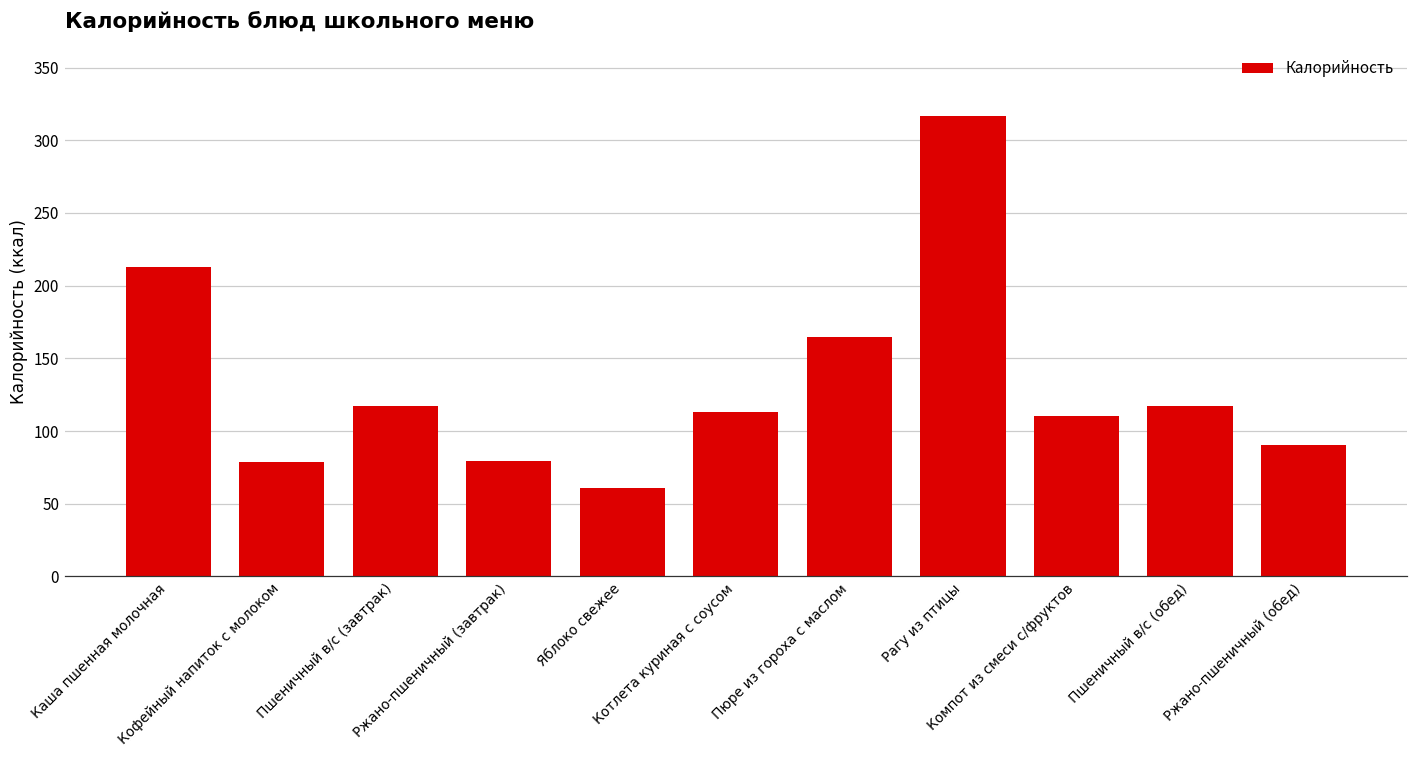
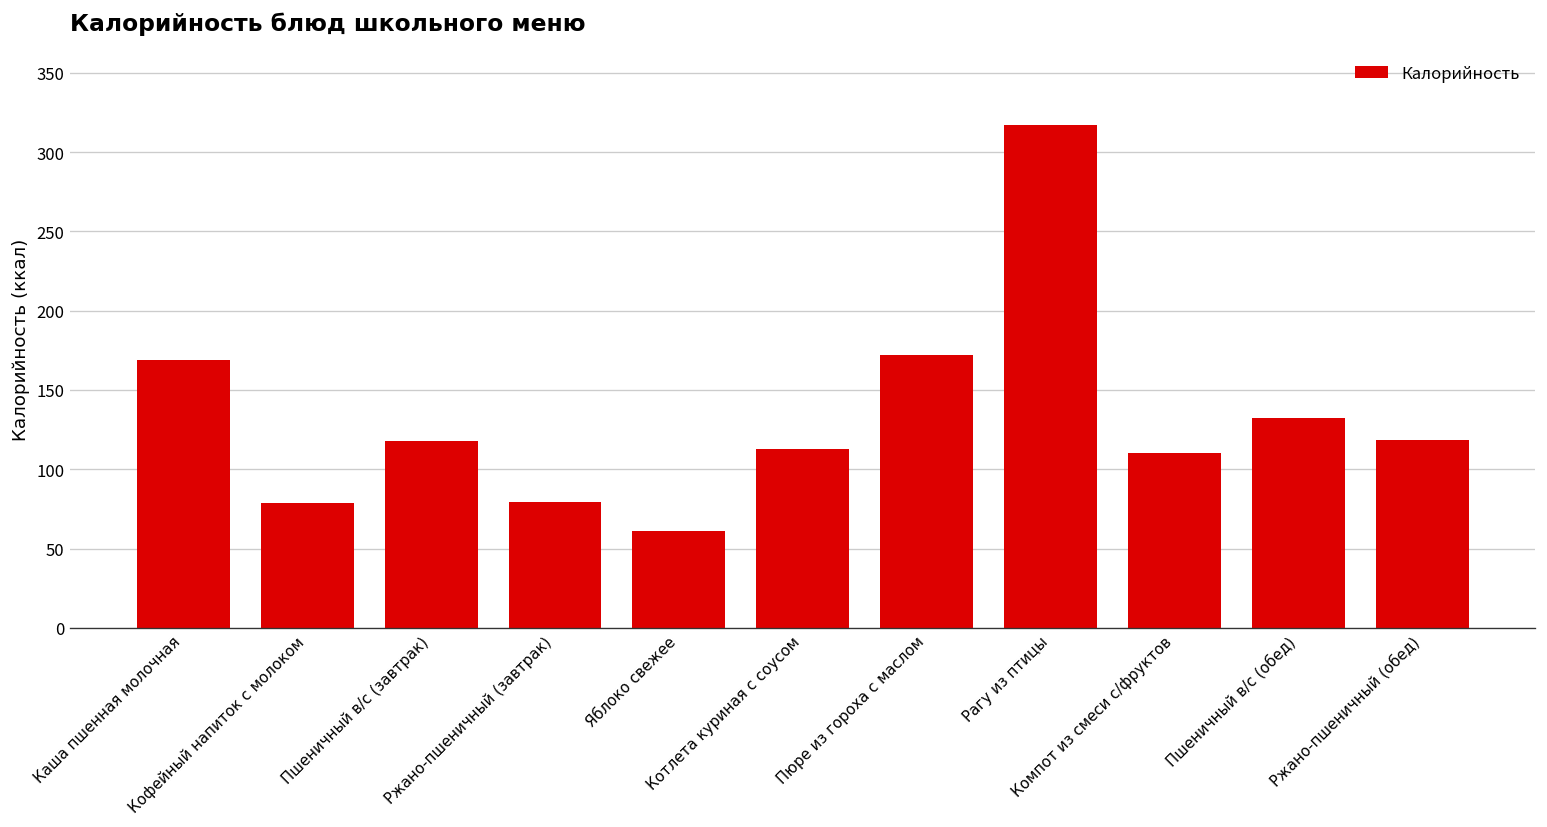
  {
-   "Каша пшенная молочная": 213,
+   "Каша пшенная молочная": 169,
    "Кофейный напиток с молоком": 79,
    "Пшеничный в/с (завтрак)": 118,
    "Ржано-пшеничный (завтрак)": 79,
    "Яблоко свежее": 61,
    "Котлета куриная с соусом": 113,
-   "Пюре из гороха с маслом": 165,
+   "Пюре из гороха с маслом": 172,
    "Рагу из птицы": 317,
    "Компот из смеси с/фруктов": 110,
-   "Пшеничный в/с (обед)": 118,
-   "Ржано-пшеничный (обед)": 91
+   "Пшеничный в/с (обед)": 133,
+   "Ржано-пшеничный (обед)": 118
  }
